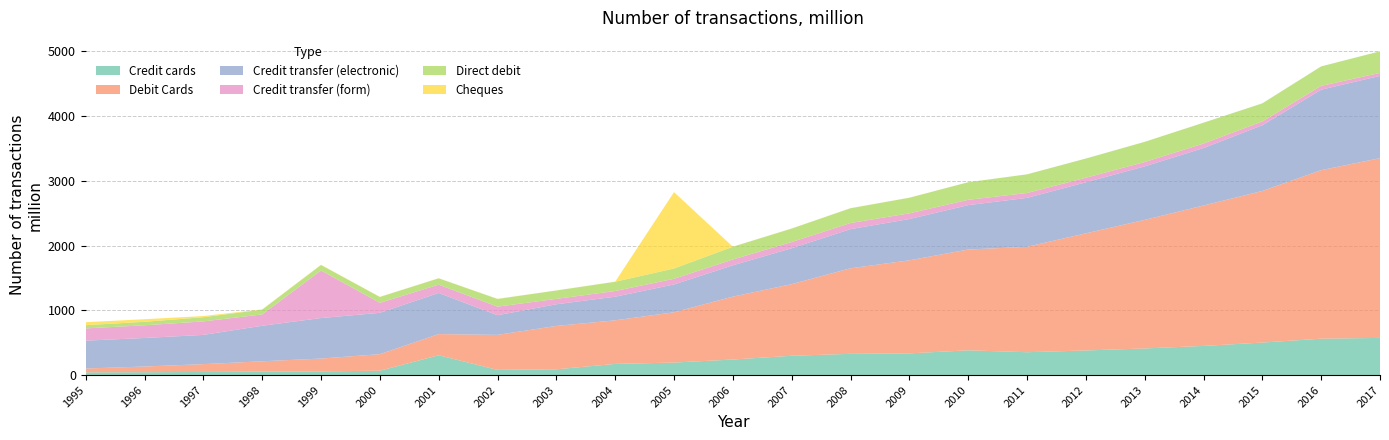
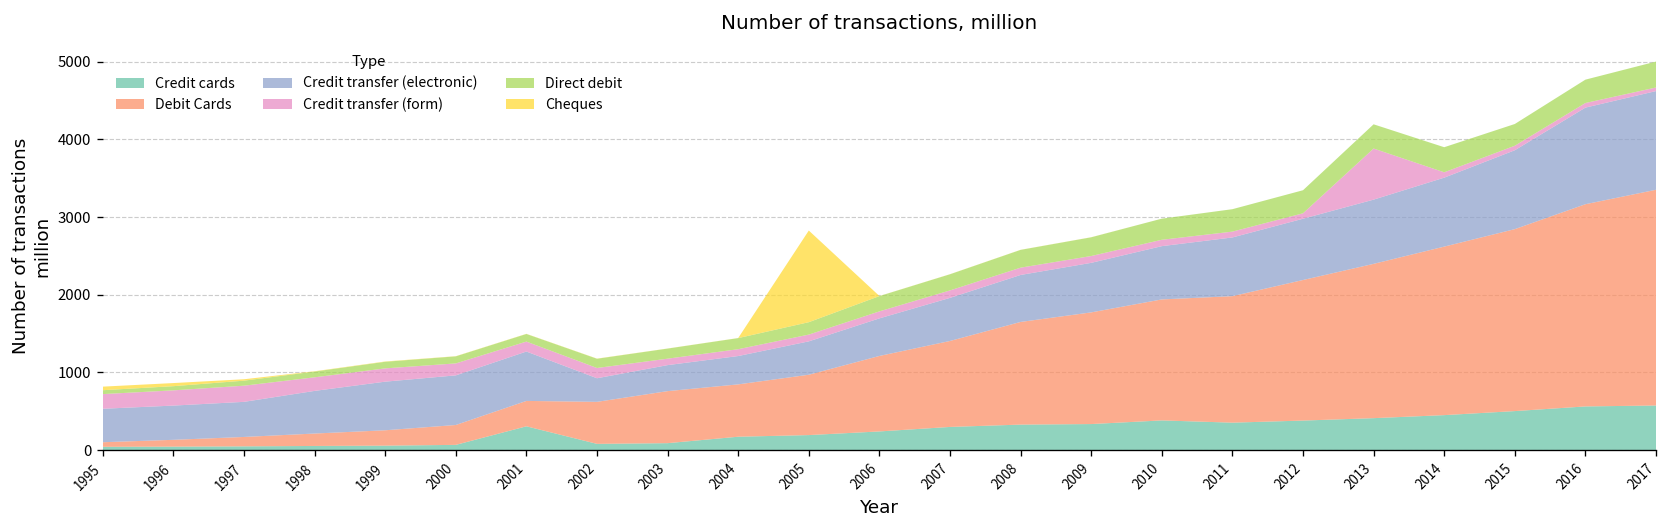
  {
    "Credit cards": {
      "1995": 0,
      "1996": 0,
      "1997": 0,
      "1998": 100,
      "1999": 100,
      "2000": 100,
      "2001": 300,
      "2002": 100,
      "2003": 100,
      "2004": 200,
      "2005": 200,
      "2006": 200,
      "2007": 300,
      "2008": 300,
      "2009": 300,
      "2010": 400,
      "2011": 400,
      "2012": 400,
      "2013": 400,
      "2014": 500,
      "2015": 500,
      "2016": 600,
      "2017": 600
    },
    "Debit Cards": {
      "1995": 100,
      "1996": 100,
      "1997": 100,
      "1998": 200,
      "1999": 200,
      "2000": 300,
      "2001": 300,
      "2002": 500,
      "2003": 700,
      "2004": 700,
      "2005": 800,
      "2006": 1000,
      "2007": 1100,
      "2008": 1300,
      "2009": 1400,
      "2010": 1600,
      "2011": 1600,
      "2012": 1800,
      "2013": 2000,
      "2014": 2200,
      "2015": 2300,
      "2016": 2600,
      "2017": 2800
    },
    "Credit transfer (electronic)": {
      "1995": 400,
      "1996": 400,
      "1997": 500,
      "1998": 500,
      "1999": 600,
      "2000": 600,
      "2001": 600,
      "2002": 300,
      "2003": 300,
      "2004": 400,
      "2005": 400,
      "2006": 500,
      "2007": 600,
      "2008": 600,
      "2009": 600,
      "2010": 700,
      "2011": 800,
      "2012": 800,
      "2013": 800,
      "2014": 900,
      "2015": 1000,
      "2016": 1200,
      "2017": 1300
    },
    "Credit transfer (form)": {
      "1995": 200,
      "1996": 200,
      "1997": 200,
      "1998": 200,
-     "1999": 700,
+     "1999": 200,
      "2000": 200,
      "2001": 100,
      "2002": 100,
      "2003": 100,
      "2004": 100,
      "2005": 100,
      "2006": 100,
      "2007": 100,
      "2008": 100,
      "2009": 100,
      "2010": 100,
      "2011": 100,
      "2012": 100,
-     "2013": 100,
+     "2013": 700,
      "2014": 100,
      "2015": 100,
      "2016": 100,
      "2017": 0
    },
    "Direct debit": {
      "1995": 100,
      "1996": 100,
      "2005": 200
    },
    "Cheques": {
      "1995": 0,
      "1996": 0,
      "2005": 1200
    }
  }
